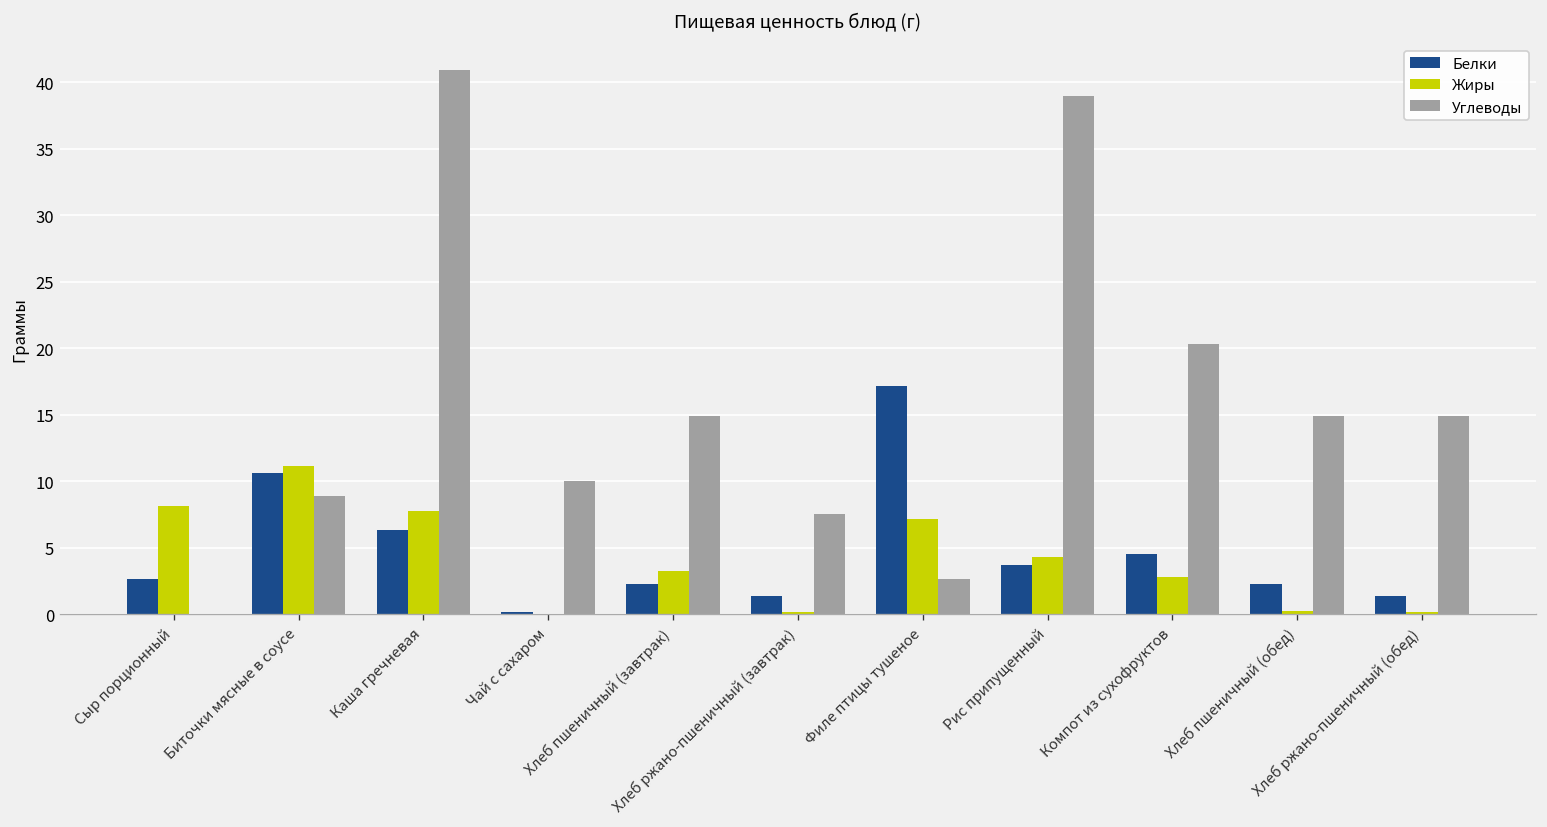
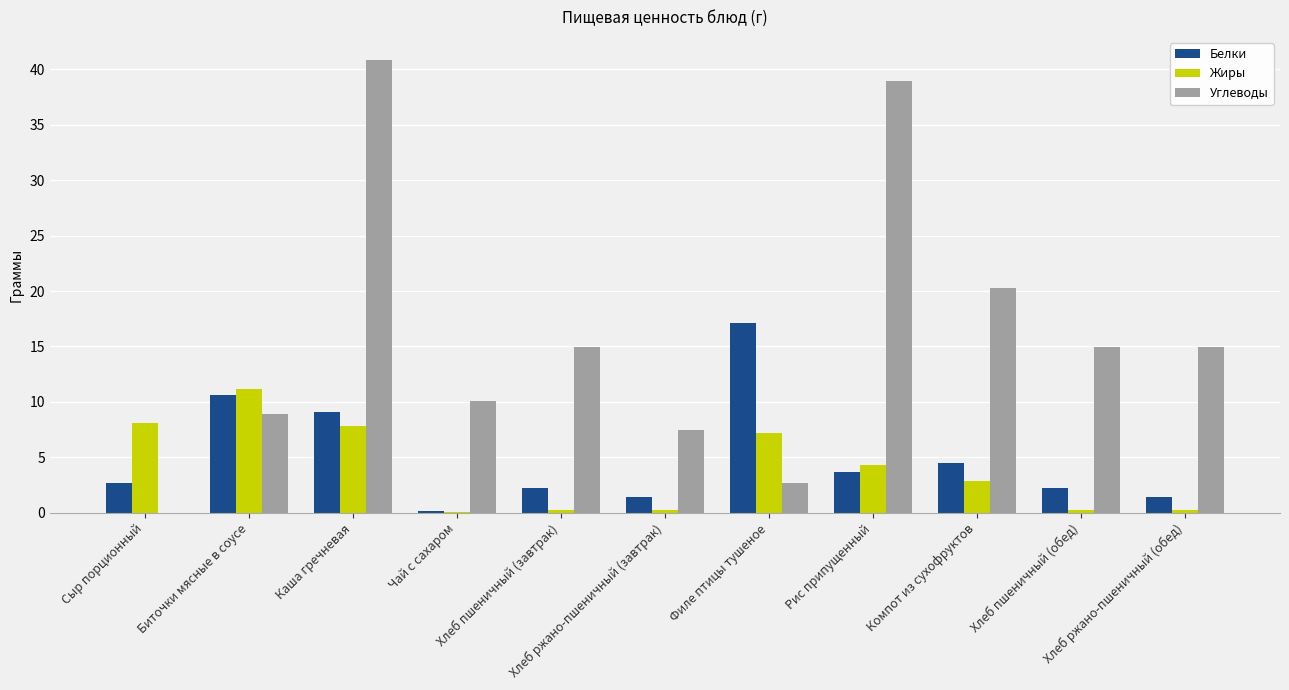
  {
    "Белки": {
      "Сыр порционный": 2.7,
      "Биточки мясные в соусе": 10.6,
-     "Каша гречневая": 6.3,
+     "Каша гречневая": 9.1,
      "Хлеб пшеничный (завтрак)": 2.3,
      "Хлеб ржано-пшеничный (завтрак)": 1.4,
      "Филе птицы тушеное": 17.1,
      "Рис припущенный": 3.7,
      "Компот из сухофруктов": 4.5,
      "Хлеб пшеничный (обед)": 2.3,
      "Хлеб ржано-пшеничный (обед)": 1.4
    },
    "Жиры": {
      "Сыр порционный": 8.1,
      "Биточки мясные в соусе": 11.2,
      "Каша гречневая": 7.8,
-     "Хлеб пшеничный (завтрак)": 3.3,
+     "Хлеб пшеничный (завтрак)": 0.3,
      "Филе птицы тушеное": 7.2,
      "Рис припущенный": 4.3,
      "Компот из сухофруктов": 2.8,
      "Хлеб пшеничный (обед)": 0.3
    },
    "Углеводы": {
      "Сыр порционный": 0.0,
      "Биточки мясные в соусе": 8.9,
      "Каша гречневая": 40.9,
      "Чай с сахаром": 10.1,
      "Хлеб пшеничный (завтрак)": 14.9,
      "Хлеб ржано-пшеничный (завтрак)": 7.5,
      "Филе птицы тушеное": 2.7,
      "Рис припущенный": 38.9,
      "Компот из сухофруктов": 20.3,
      "Хлеб пшеничный (обед)": 14.9,
      "Хлеб ржано-пшеничный (обед)": 14.9
    }
  }
